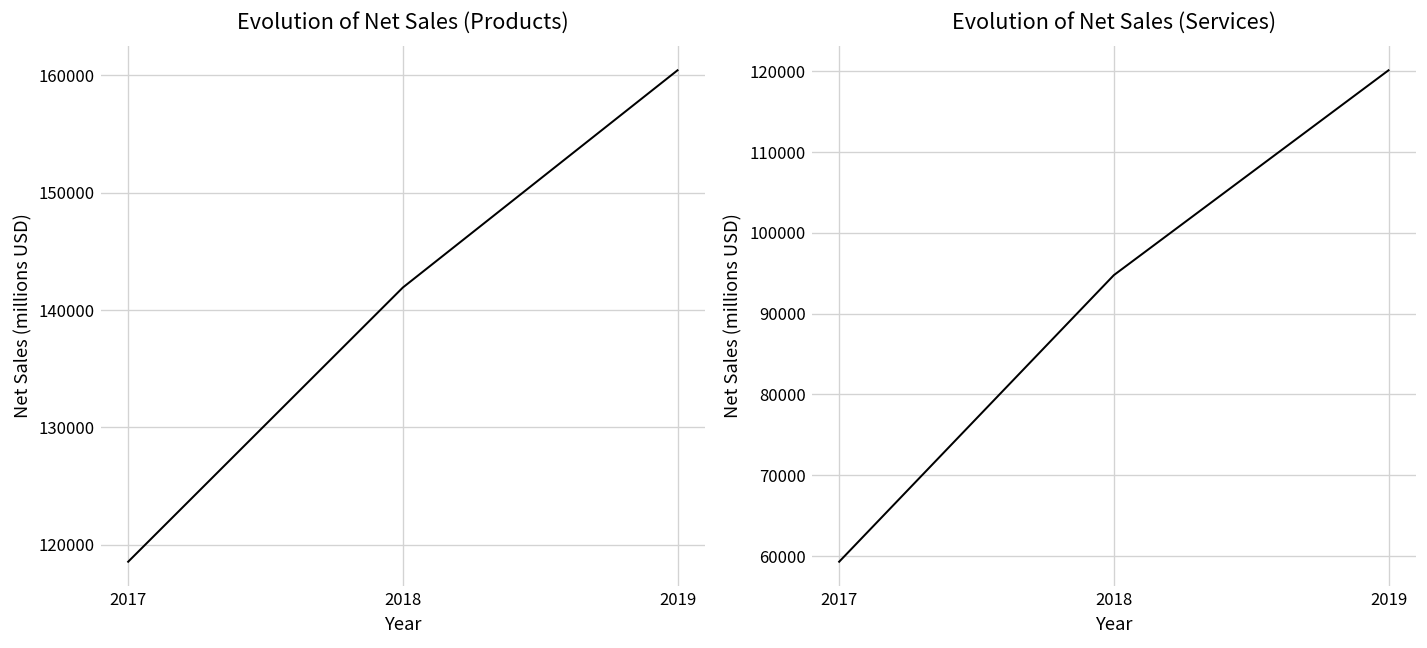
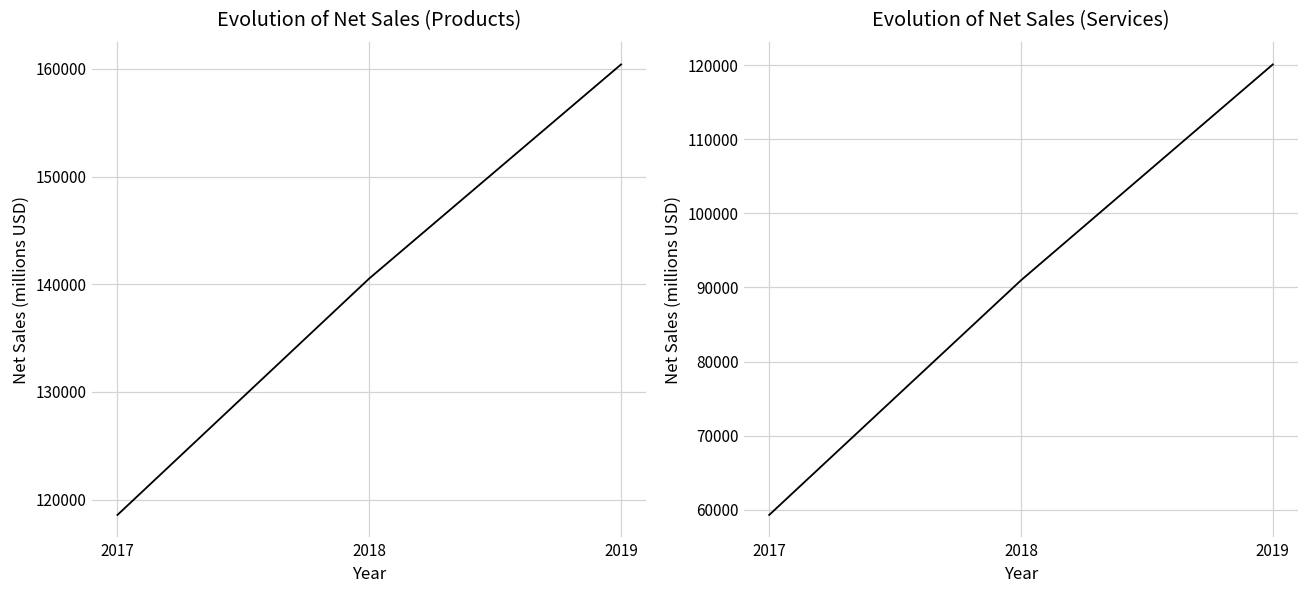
  {
    "Evolution of Net Sales (Products)": {
      "2017": 119000,
-     "2018": 142000,
+     "2018": 141000,
      "2019": 160000
    },
    "Evolution of Net Sales (Services)": {
      "2017": 59000,
-     "2018": 95000,
+     "2018": 91000,
      "2019": 120000
    }
  }
